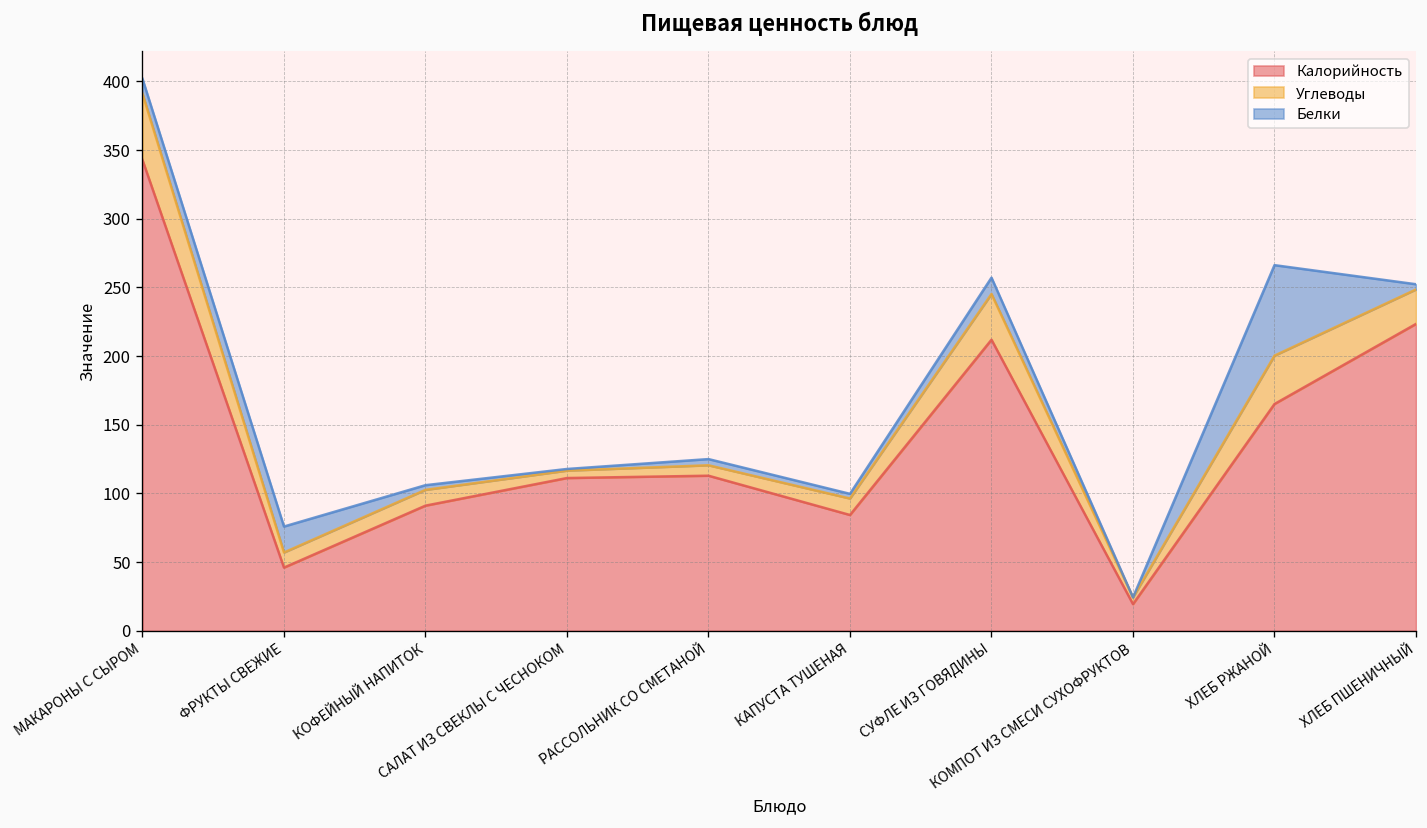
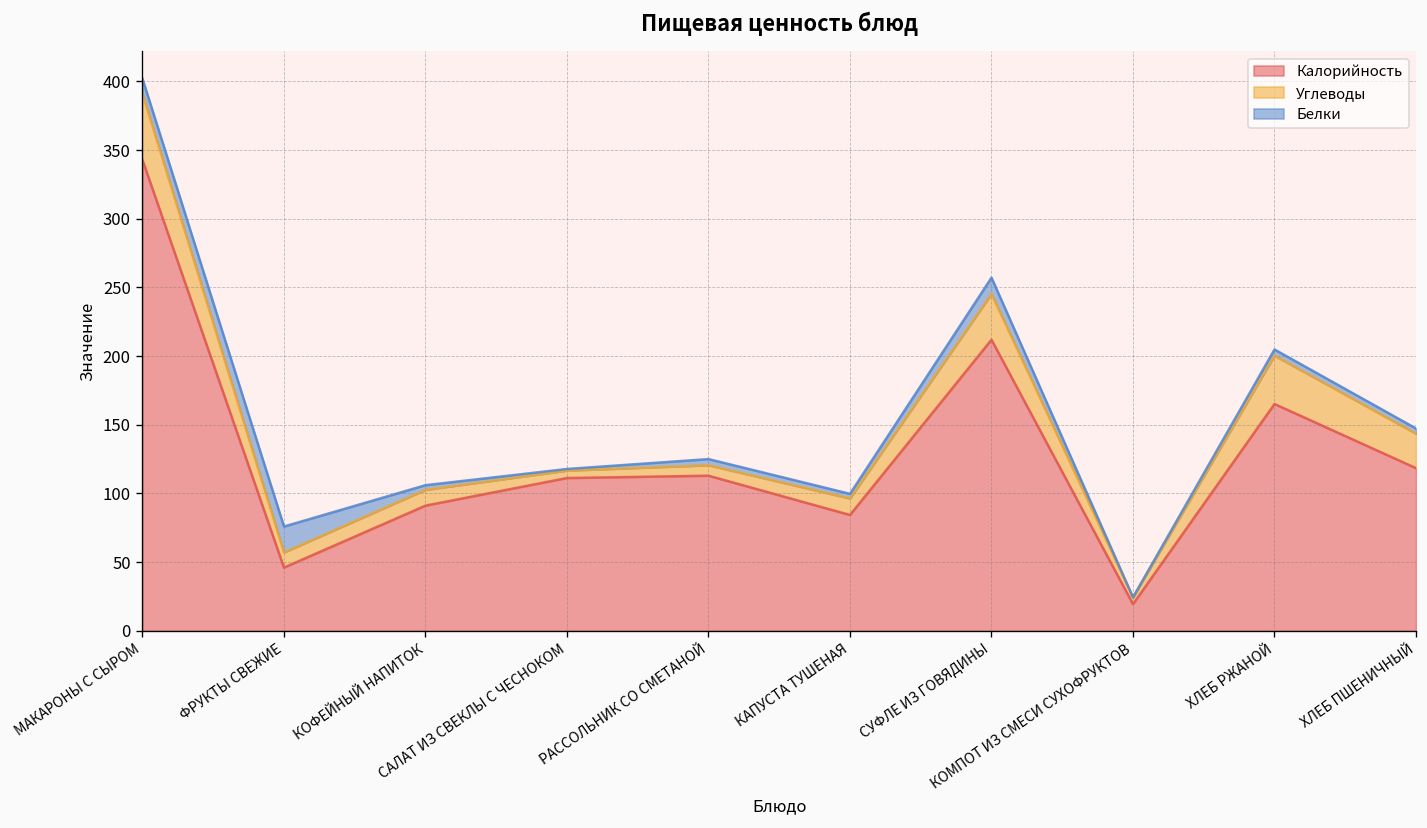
  {
    "Калорийность": {
      "МАКАРОНЫ С СЫРОМ": 343,
      "ФРУКТЫ СВЕЖИЕ": 46,
      "КОФЕЙНЫЙ НАПИТОК": 91,
      "САЛАТ ИЗ СВЕКЛЫ С ЧЕСНОКОМ": 111,
      "РАССОЛЬНИК СО СМЕТАНОЙ": 113,
      "КАПУСТА ТУШЕНАЯ": 84,
      "СУФЛЕ ИЗ ГОВЯДИНЫ": 212,
      "КОМПОТ ИЗ СМЕСИ СУХОФРУКТОВ": 19,
      "ХЛЕБ РЖАНОЙ": 165,
-     "ХЛЕБ ПШЕНИЧНЫЙ": 223
+     "ХЛЕБ ПШЕНИЧНЫЙ": 118
    },
    "Углеводы": {
      "МАКАРОНЫ С СЫРОМ": 48,
      "ФРУКТЫ СВЕЖИЕ": 11,
      "КОФЕЙНЫЙ НАПИТОК": 12,
      "РАССОЛЬНИК СО СМЕТАНОЙ": 8,
      "КАПУСТА ТУШЕНАЯ": 12,
      "СУФЛЕ ИЗ ГОВЯДИНЫ": 33,
      "ХЛЕБ РЖАНОЙ": 35,
      "ХЛЕБ ПШЕНИЧНЫЙ": 25
    },
    "Белки": {
      "МАКАРОНЫ С СЫРОМ": 11,
      "ФРУКТЫ СВЕЖИЕ": 19,
      "КОФЕЙНЫЙ НАПИТОК": 3,
      "РАССОЛЬНИК СО СМЕТАНОЙ": 5,
      "КАПУСТА ТУШЕНАЯ": 3,
      "СУФЛЕ ИЗ ГОВЯДИНЫ": 12,
-     "ХЛЕБ РЖАНОЙ": 66,
+     "ХЛЕБ РЖАНОЙ": 5,
      "ХЛЕБ ПШЕНИЧНЫЙ": 4
    }
  }
